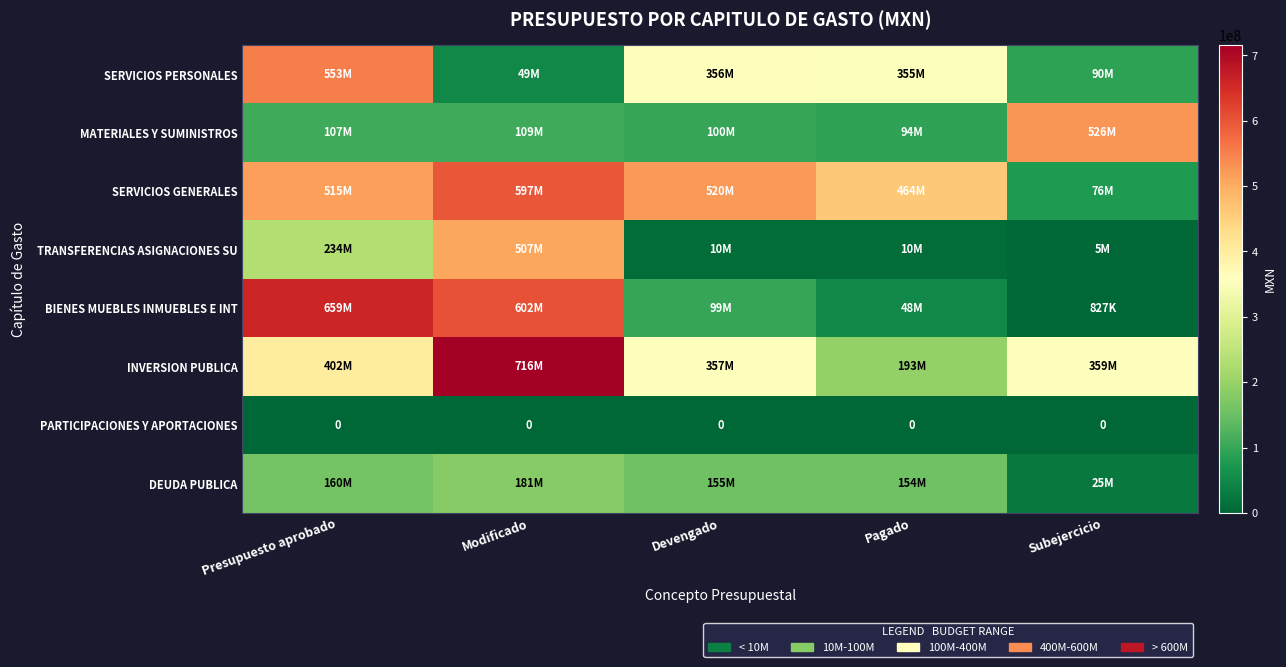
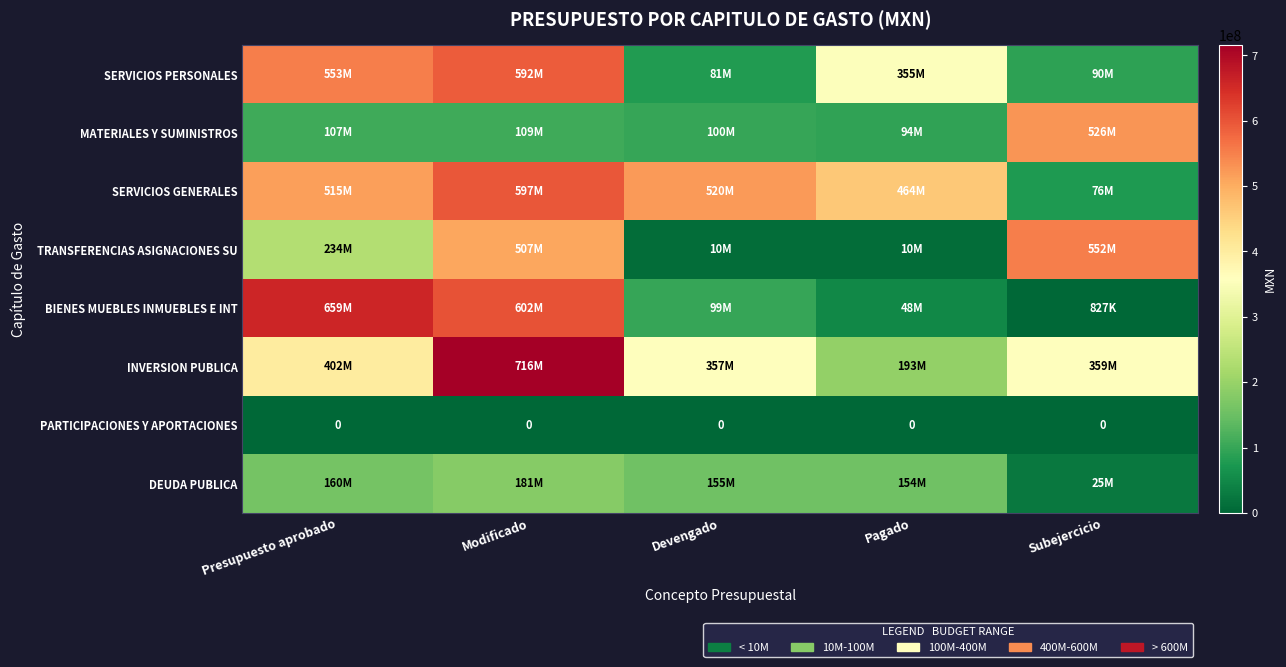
  {
    "SERVICIOS PERSONALES": {
      "Presupuesto aprobado": "553M",
-     "Modificado": "49M",
-     "Devengado": "356M",
+     "Modificado": "592M",
+     "Devengado": "81M",
      "Pagado": "355M",
      "Subejercicio": "90M"
    },
    "MATERIALES Y SUMINISTROS": {
      "Presupuesto aprobado": "107M",
      "Modificado": "109M",
      "Devengado": "100M",
      "Pagado": "94M",
      "Subejercicio": "526M"
    },
    "SERVICIOS GENERALES": {
      "Presupuesto aprobado": "515M",
      "Modificado": "597M",
      "Devengado": "520M",
      "Pagado": "464M",
      "Subejercicio": "76M"
    },
    "TRANSFERENCIAS ASIGNACIONES SU": {
      "Presupuesto aprobado": "234M",
      "Modificado": "507M",
      "Devengado": "10M",
      "Pagado": "10M",
-     "Subejercicio": "5M"
+     "Subejercicio": "552M"
    },
    "BIENES MUEBLES INMUEBLES E INT": {
      "Presupuesto aprobado": "659M",
      "Modificado": "602M",
      "Devengado": "99M",
      "Pagado": "48M",
      "Subejercicio": "827K"
    },
    "INVERSION PUBLICA": {
      "Presupuesto aprobado": "402M",
      "Modificado": "716M",
      "Devengado": "357M",
      "Pagado": "193M",
      "Subejercicio": "359M"
    },
    "PARTICIPACIONES Y APORTACIONES": {
      "Presupuesto aprobado": "0",
      "Modificado": "0",
      "Devengado": "0",
      "Pagado": "0",
      "Subejercicio": "0"
    },
    "DEUDA PUBLICA": {
      "Presupuesto aprobado": "160M",
      "Modificado": "181M",
      "Devengado": "155M",
      "Pagado": "154M",
      "Subejercicio": "25M"
    }
  }
